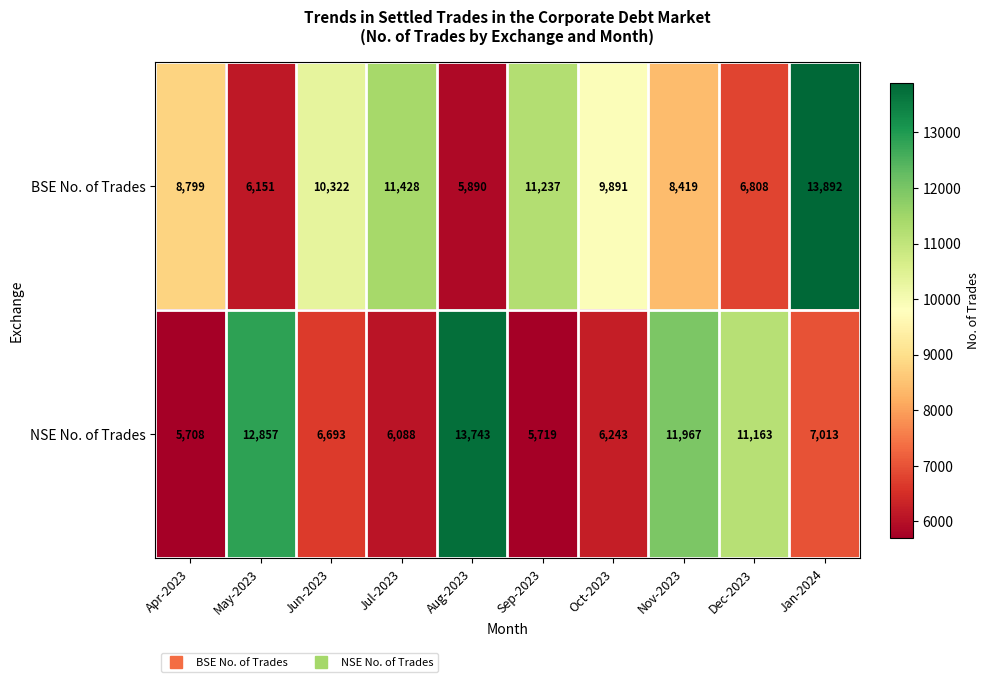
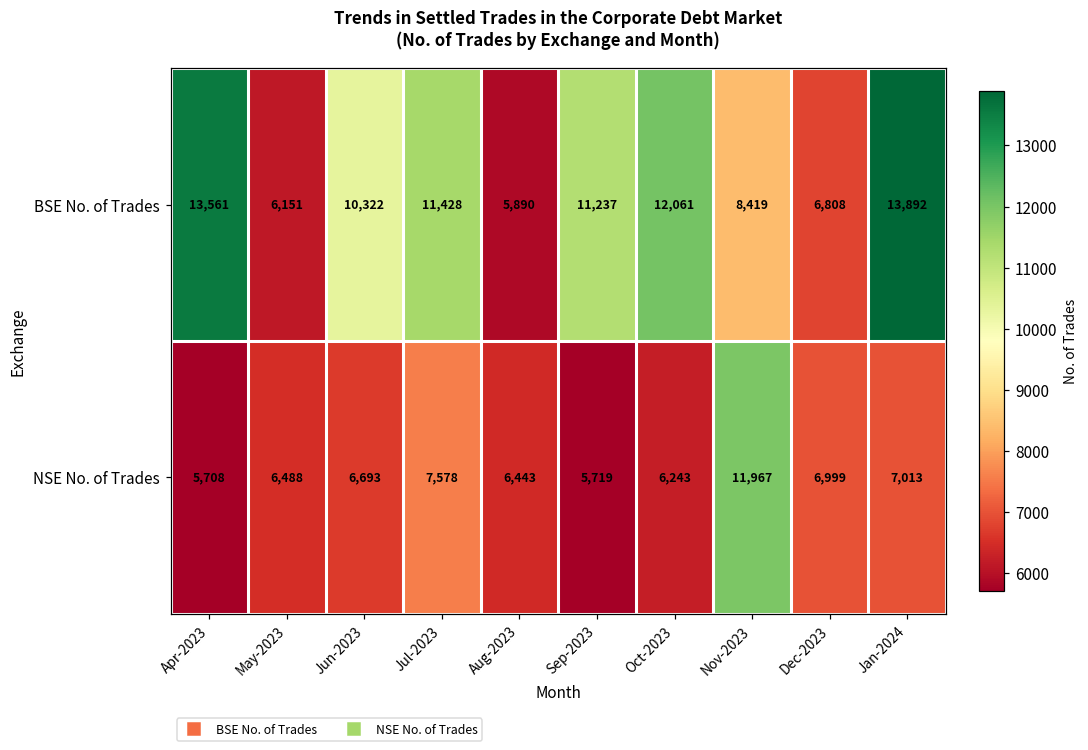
  {
    "BSE No. of Trades": {
-     "Apr-2023": "8,799",
+     "Apr-2023": "13,561",
      "May-2023": "6,151",
      "Jun-2023": "10,322",
      "Jul-2023": "11,428",
      "Aug-2023": "5,890",
      "Sep-2023": "11,237",
-     "Oct-2023": "9,891",
+     "Oct-2023": "12,061",
      "Nov-2023": "8,419",
      "Dec-2023": "6,808",
      "Jan-2024": "13,892"
    },
    "NSE No. of Trades": {
      "Apr-2023": "5,708",
-     "May-2023": "12,857",
+     "May-2023": "6,488",
      "Jun-2023": "6,693",
-     "Jul-2023": "6,088",
-     "Aug-2023": "13,743",
+     "Jul-2023": "7,578",
+     "Aug-2023": "6,443",
      "Sep-2023": "5,719",
      "Oct-2023": "6,243",
      "Nov-2023": "11,967",
-     "Dec-2023": "11,163",
+     "Dec-2023": "6,999",
      "Jan-2024": "7,013"
    }
  }
